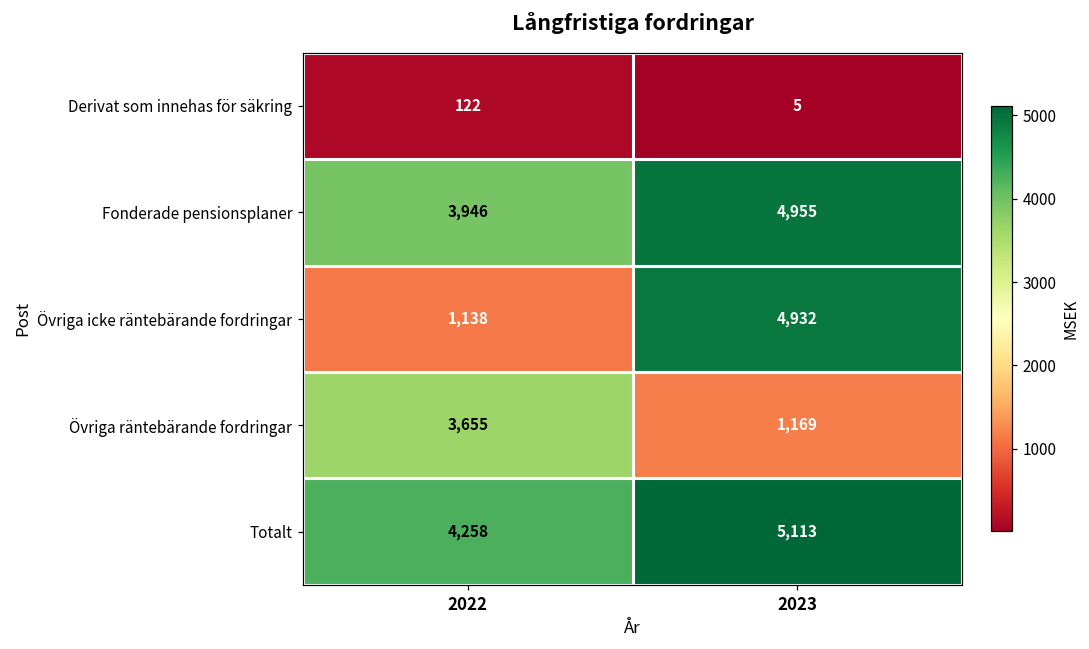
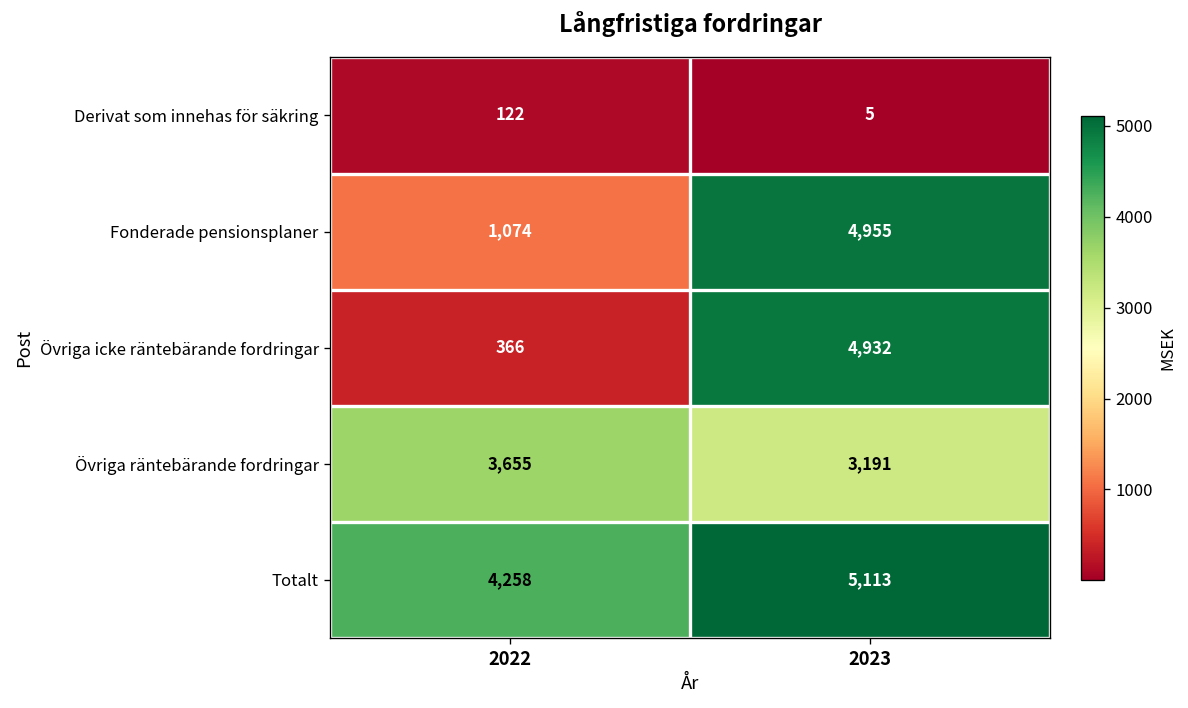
  {
    "Derivat som innehas för säkring": {
      "2022": "122",
      "2023": "5"
    },
    "Fonderade pensionsplaner": {
-     "2022": "3,946",
+     "2022": "1,074",
      "2023": "4,955"
    },
    "Övriga icke räntebärande fordringar": {
-     "2022": "1,138",
+     "2022": "366",
      "2023": "4,932"
    },
    "Övriga räntebärande fordringar": {
      "2022": "3,655",
-     "2023": "1,169"
+     "2023": "3,191"
    },
    "Totalt": {
      "2022": "4,258",
      "2023": "5,113"
    }
  }
